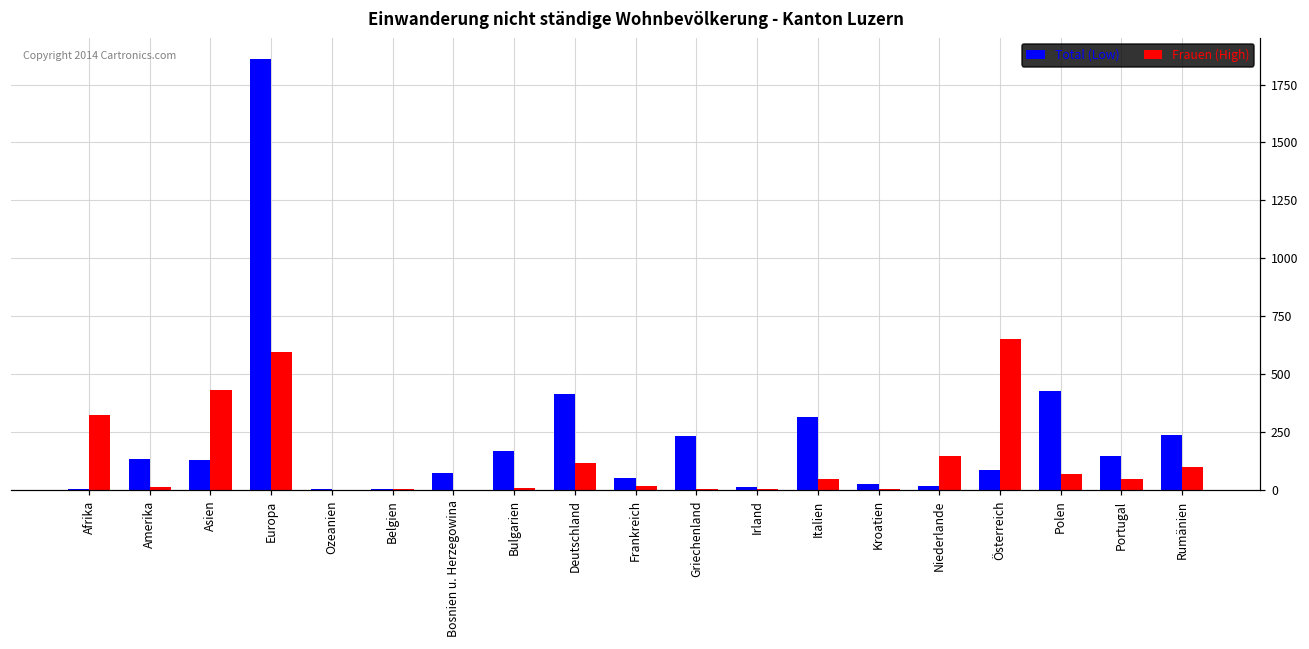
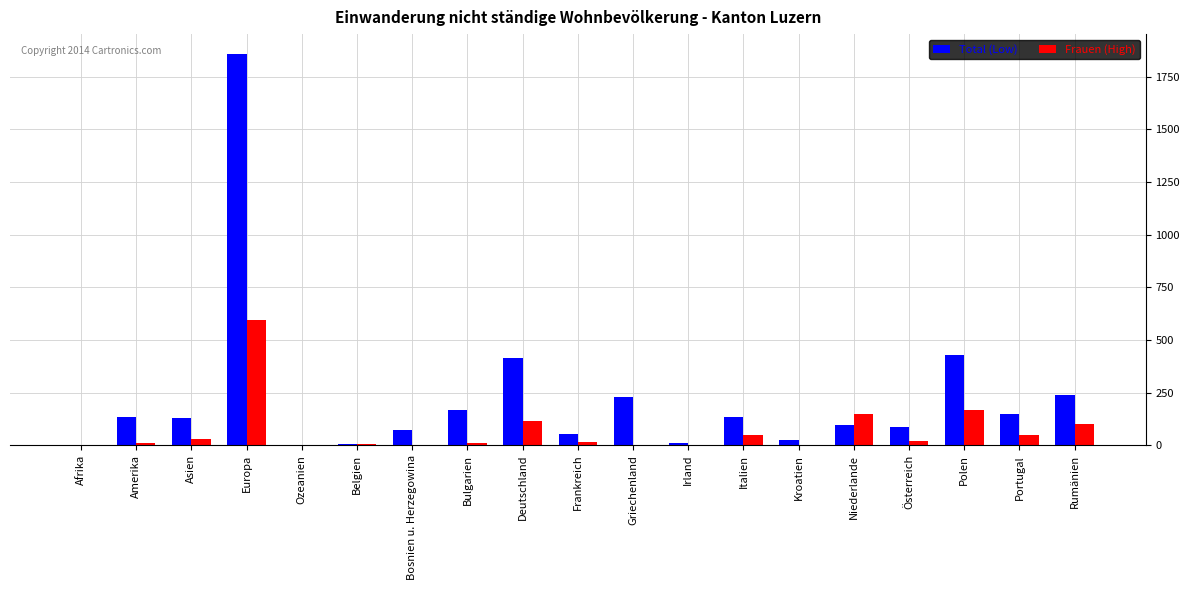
  {
    "Total (Low)": {
      "Amerika": 130,
      "Asien": 130,
      "Europa": 1860,
      "Bosnien u. Herzegowina": 70,
      "Bulgarien": 170,
      "Deutschland": 410,
      "Frankreich": 50,
      "Griechenland": 230,
      "Irland": 10,
-     "Italien": 310,
+     "Italien": 130,
      "Kroatien": 20,
-     "Niederlande": 20,
+     "Niederlande": 90,
      "Österreich": 90,
      "Polen": 430,
      "Portugal": 150,
      "Rumänien": 240
    },
    "Frauen (High)": {
-     "Afrika": 320,
+     "Afrika": 0,
      "Amerika": 10,
-     "Asien": 430,
+     "Asien": 30,
      "Europa": 590,
      "Ozeanien": 0,
      "Bosnien u. Herzegowina": 0,
      "Deutschland": 120,
      "Frankreich": 20,
      "Italien": 50,
      "Niederlande": 150,
-     "Österreich": 650,
-     "Polen": 70,
+     "Österreich": 20,
+     "Polen": 170,
      "Portugal": 50,
      "Rumänien": 100
    }
  }
